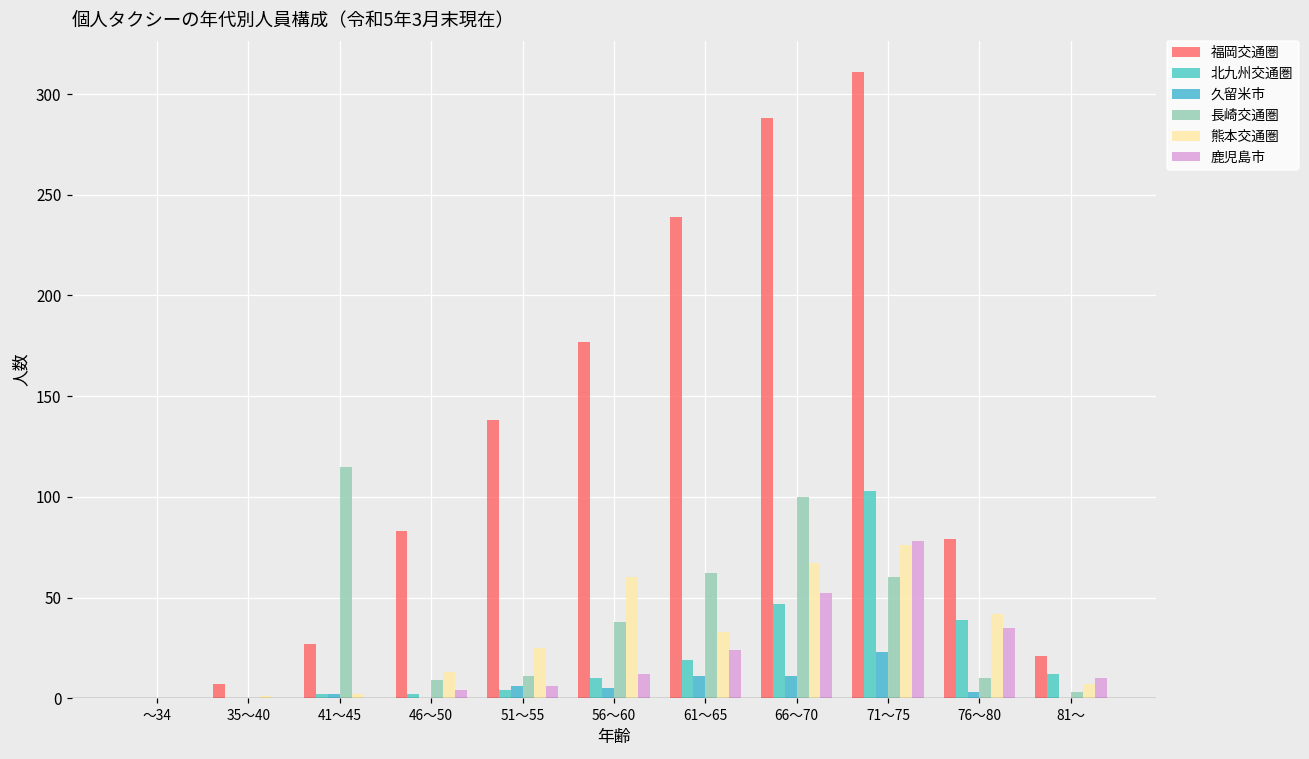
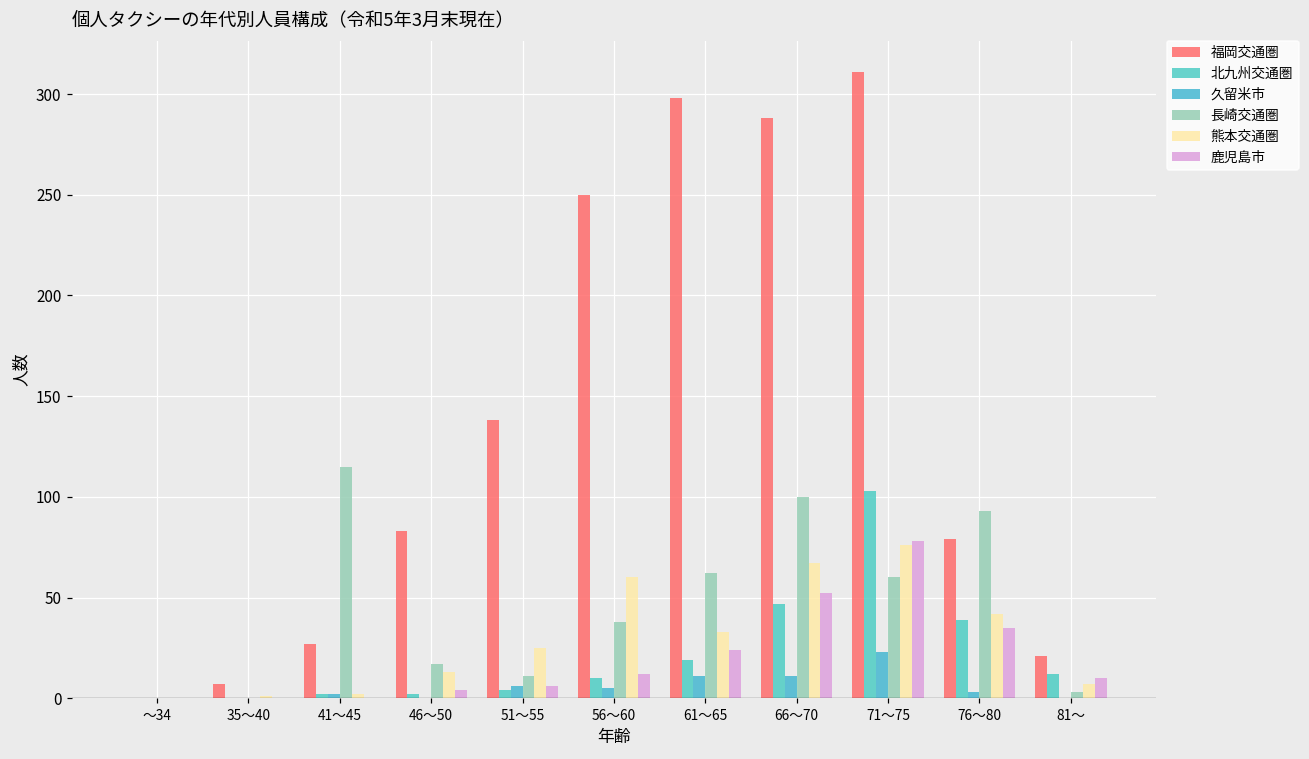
  {
    "福岡交通圏": {
      "～34": 0,
      "35～40": 7,
      "41～45": 27,
      "46～50": 83,
      "51～55": 138,
-     "56～60": 177,
-     "61～65": 239,
+     "56～60": 250,
+     "61～65": 298,
      "66～70": 288,
      "71～75": 311,
      "76～80": 79,
      "81～": 21
    },
    "長崎交通圏": {
      "～34": 0,
      "35～40": 0,
      "41～45": 115,
-     "46～50": 9,
+     "46～50": 17,
      "51～55": 11,
      "56～60": 38,
      "61～65": 62,
      "66～70": 100,
      "71～75": 60,
-     "76～80": 10,
+     "76～80": 93,
      "81～": 3
    },
    "熊本交通圏": {
      "～34": 0,
      "41～45": 2,
      "46～50": 13,
      "51～55": 25,
      "56～60": 60,
      "61～65": 33,
      "66～70": 67,
      "71～75": 76,
      "76～80": 42,
      "81～": 7
    },
    "鹿児島市": {
      "～34": 0,
      "35～40": 0,
      "41～45": 0,
      "46～50": 4,
      "51～55": 6,
      "56～60": 12,
      "61～65": 24,
      "66～70": 52,
      "71～75": 78,
      "76～80": 35,
      "81～": 10
    }
  }
